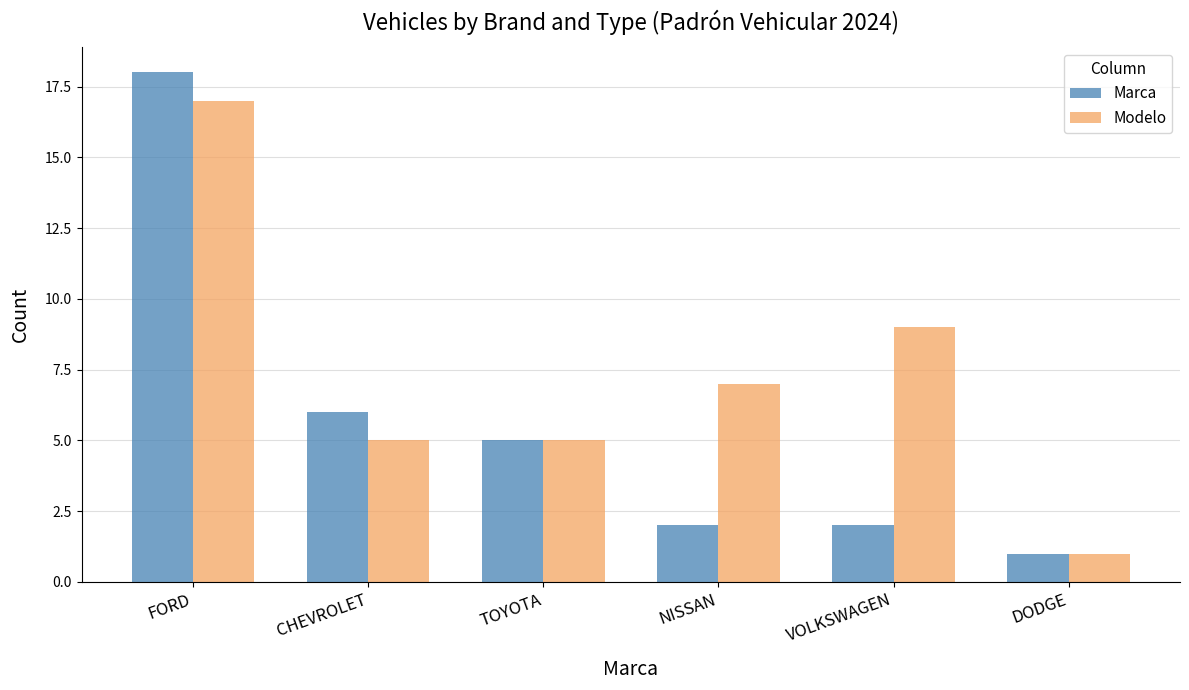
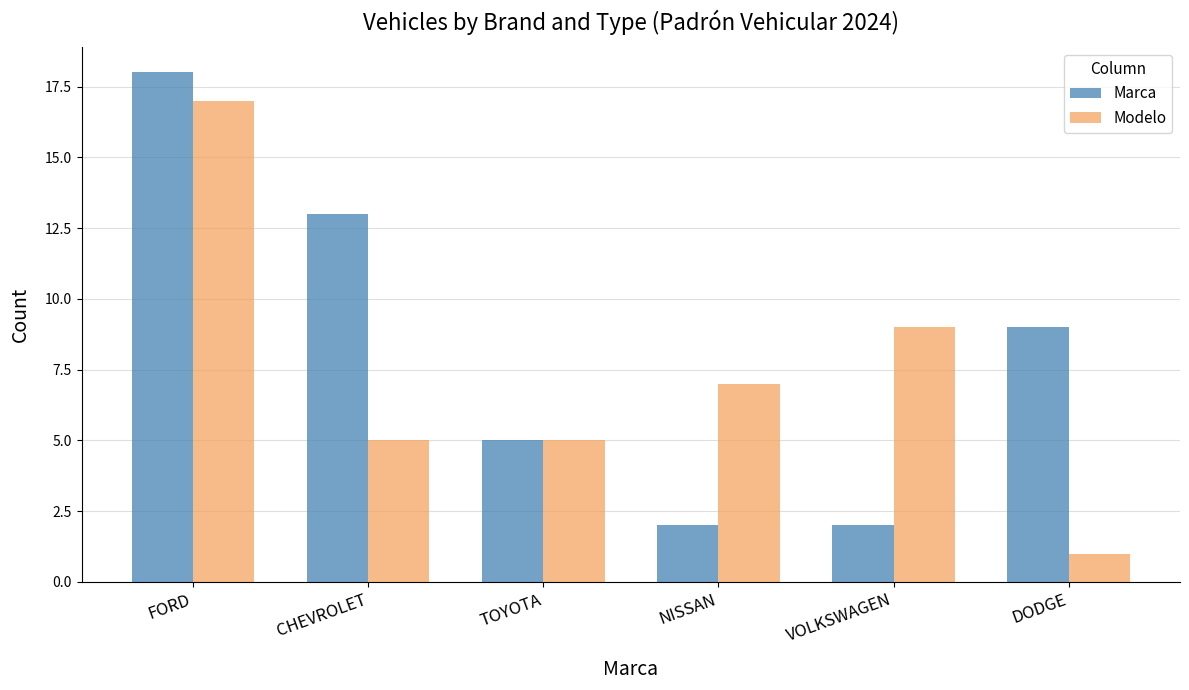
  {
    "Marca": {
      "FORD": 18,
-     "CHEVROLET": 6,
+     "CHEVROLET": 13,
      "TOYOTA": 5,
      "NISSAN": 2,
      "VOLKSWAGEN": 2,
-     "DODGE": 1
+     "DODGE": 9
    },
    "Modelo": {
      "FORD": 17,
      "CHEVROLET": 5,
      "TOYOTA": 5,
      "NISSAN": 7,
      "VOLKSWAGEN": 9,
      "DODGE": 1
    }
  }
